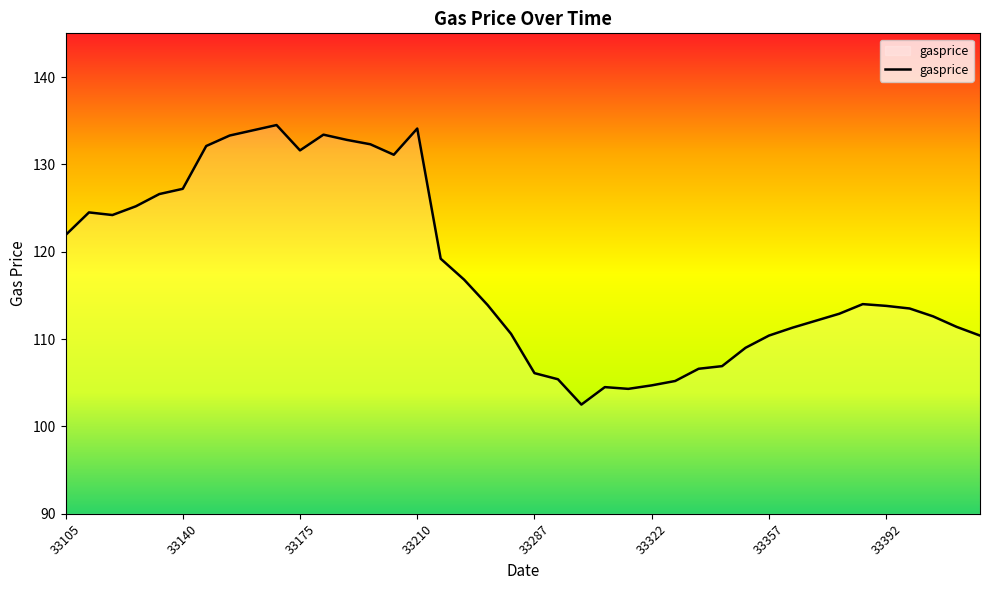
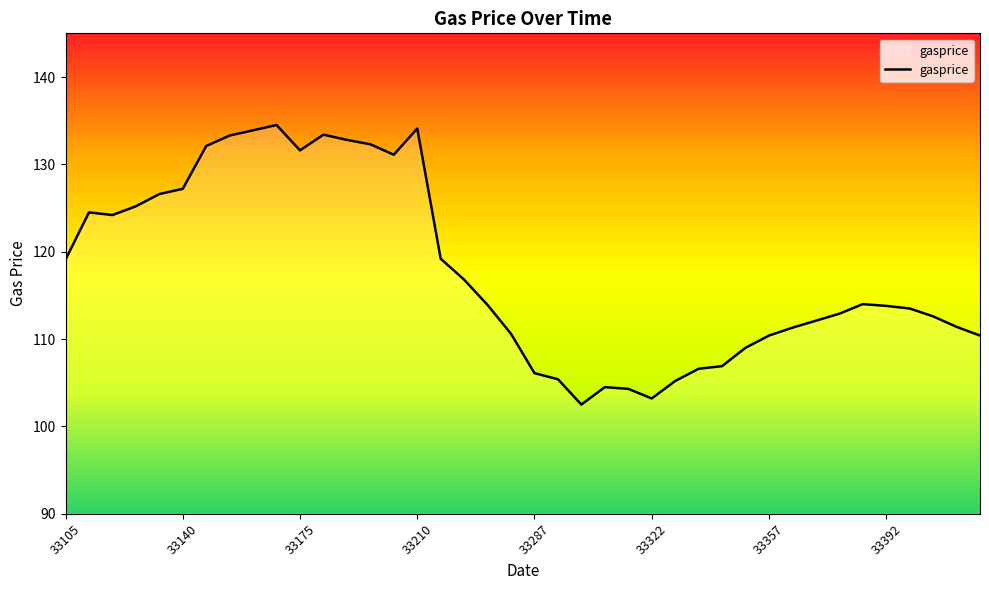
  {
-   "33105": 122,
+   "33105": 119,
    "33140": 127,
    "33175": 132,
    "33210": 134,
    "33287": 106,
-   "33322": 105,
+   "33322": 103,
    "33357": 110,
    "33392": 114
  }
